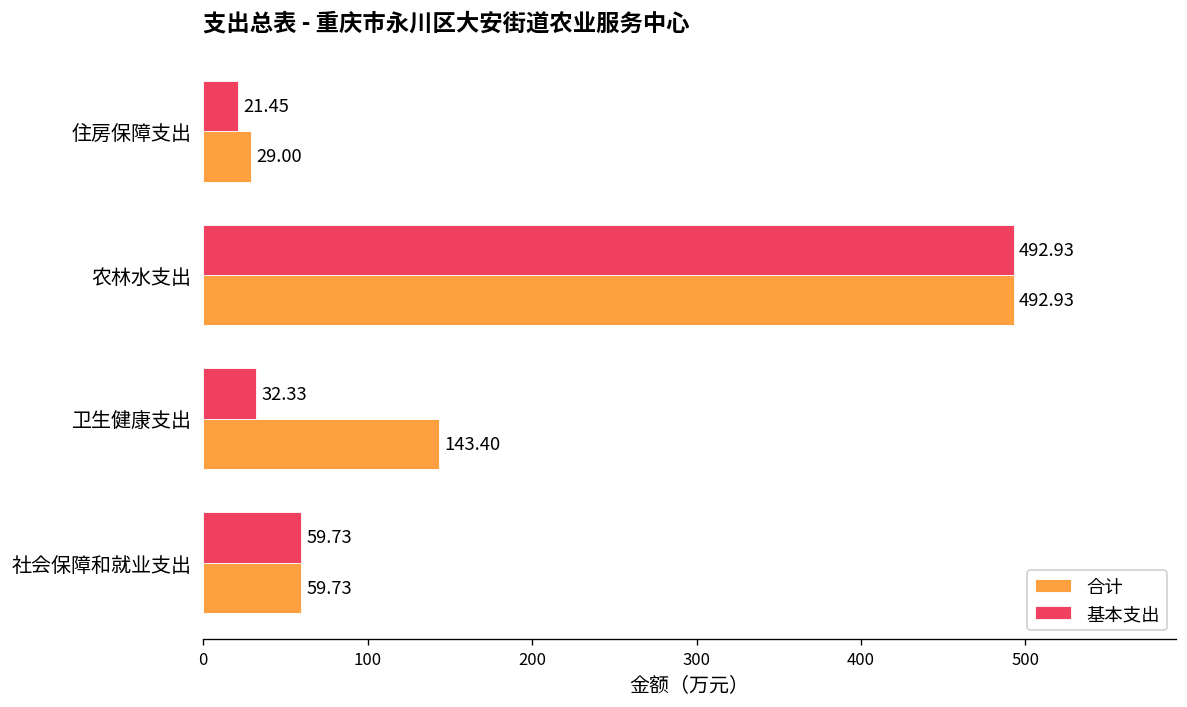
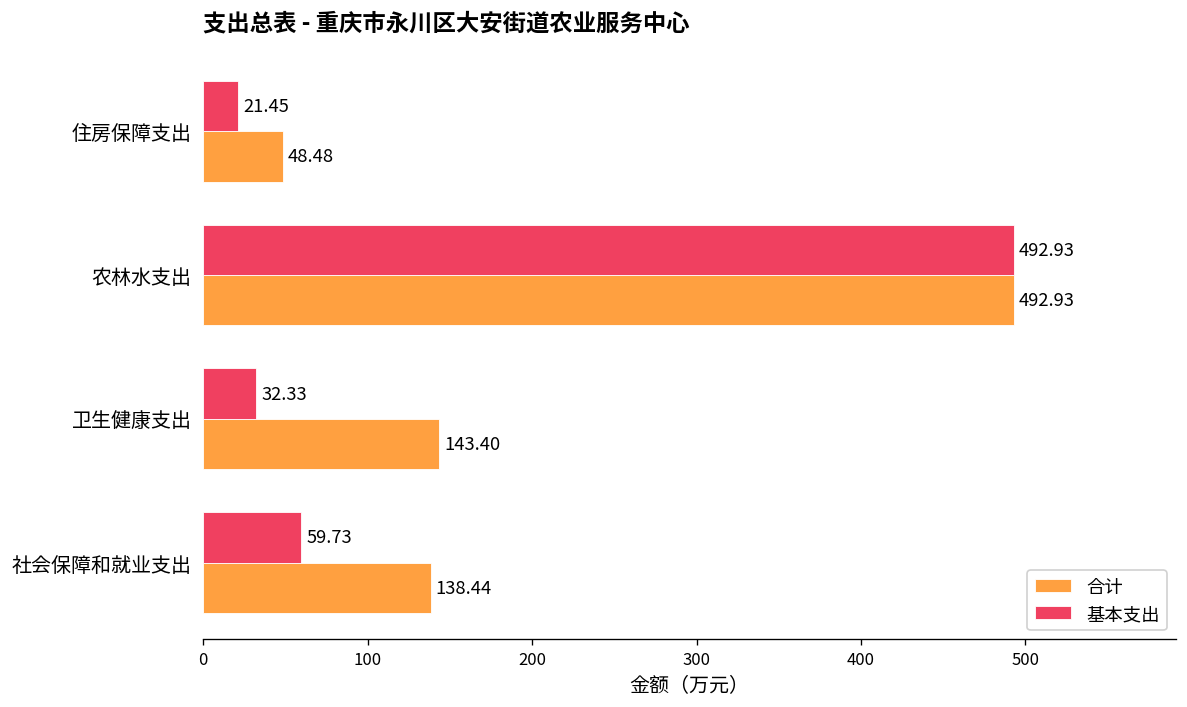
  {
    "合计": {
-     "住房保障支出": 29.00,
+     "住房保障支出": 48.48,
      "农林水支出": 492.93,
      "卫生健康支出": 143.40,
-     "社会保障和就业支出": 59.73
+     "社会保障和就业支出": 138.44
    },
    "基本支出": {
      "住房保障支出": 21.45,
      "农林水支出": 492.93,
      "卫生健康支出": 32.33,
      "社会保障和就业支出": 59.73
    }
  }
